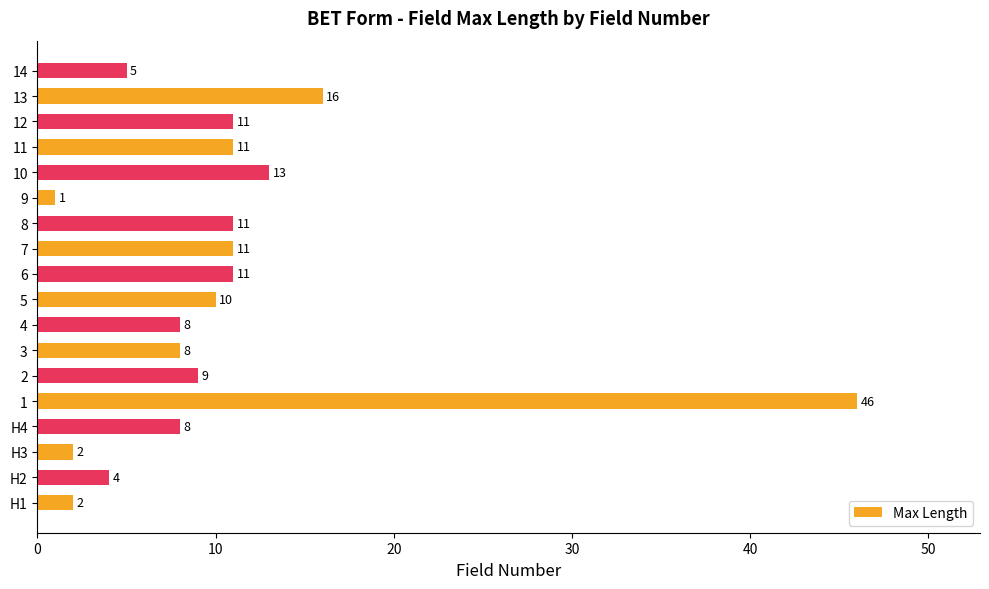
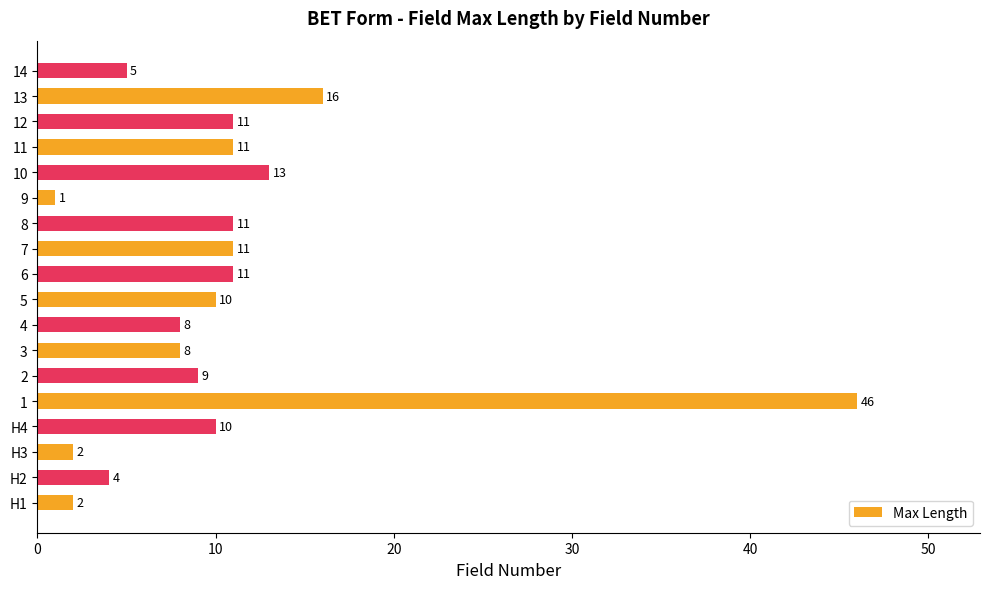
  {
    "14": 5,
    "13": 16,
    "12": 11,
    "11": 11,
    "10": 13,
    "9": 1,
    "8": 11,
    "7": 11,
    "6": 11,
    "5": 10,
    "4": 8,
    "3": 8,
    "2": 9,
    "1": 46,
-   "H4": 8,
+   "H4": 10,
    "H3": 2,
    "H2": 4,
    "H1": 2
  }
